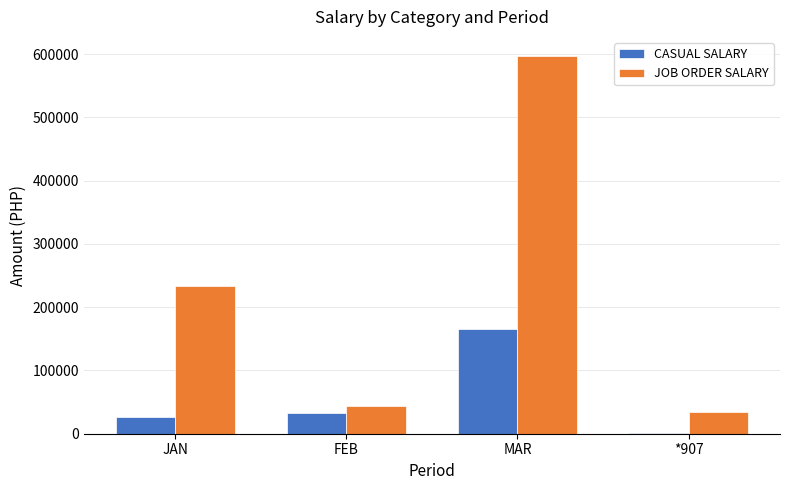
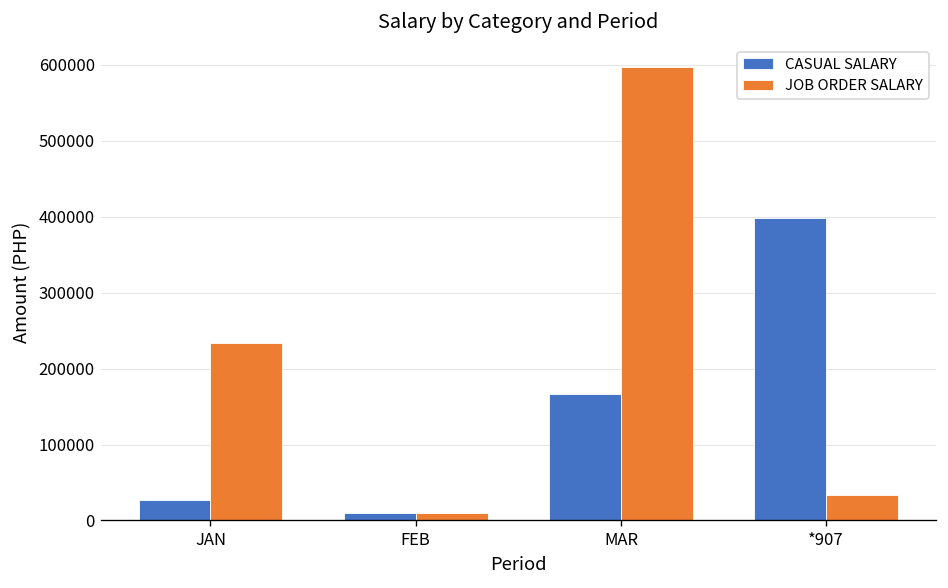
  {
    "CASUAL SALARY": {
      "JAN": 30000,
-     "FEB": 30000,
+     "FEB": 10000,
      "MAR": 170000,
-     "*907": 0
+     "*907": 400000
    },
    "JOB ORDER SALARY": {
      "JAN": 230000,
-     "FEB": 40000,
+     "FEB": 10000,
      "MAR": 600000,
      "*907": 30000
    }
  }
